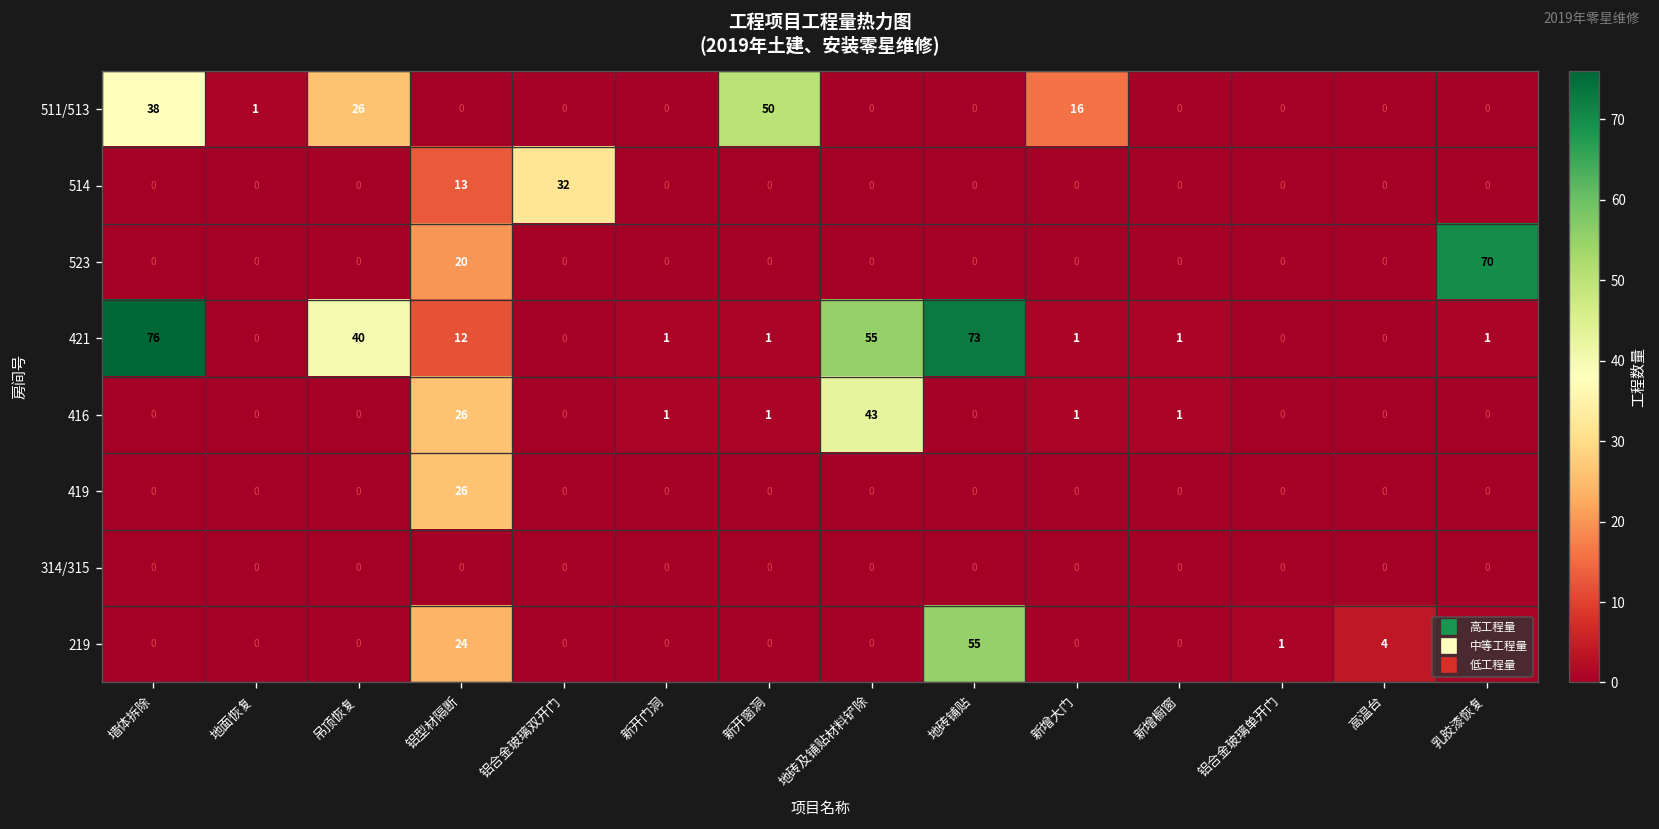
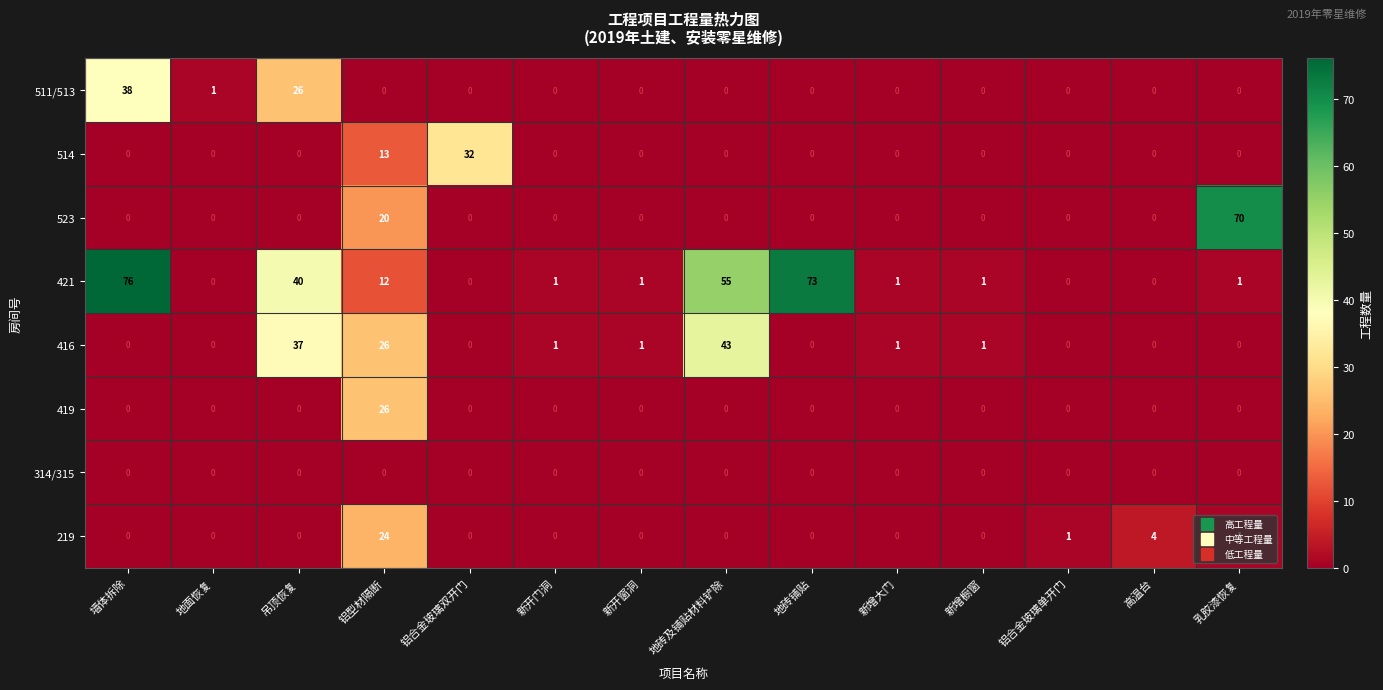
  {
    "511/513": {
      "墙体拆除": 38,
      "地面恢复": 1,
      "吊顶恢复": 26,
      "铝型材隔断": 0,
      "铝合金玻璃双开门": 0,
      "新开门洞": 0,
-     "新开窗洞": 50,
+     "新开窗洞": 0,
      "地砖及铺贴材料铲除": 0,
      "地砖铺贴": 0,
-     "新增大门": 16,
+     "新增大门": 0,
      "新增橱窗": 0,
      "铝合金玻璃单开门": 0,
      "高温台": 0,
      "乳胶漆恢复": 0
    },
    "514": {
      "墙体拆除": 0,
      "地面恢复": 0,
      "吊顶恢复": 0,
      "铝型材隔断": 13,
      "铝合金玻璃双开门": 32,
      "新开门洞": 0,
      "新开窗洞": 0,
      "地砖及铺贴材料铲除": 0,
      "地砖铺贴": 0,
      "新增大门": 0,
      "新增橱窗": 0,
      "铝合金玻璃单开门": 0,
      "高温台": 0,
      "乳胶漆恢复": 0
    },
    "523": {
      "墙体拆除": 0,
      "地面恢复": 0,
      "吊顶恢复": 0,
      "铝型材隔断": 20,
      "铝合金玻璃双开门": 0,
      "新开门洞": 0,
      "新开窗洞": 0,
      "地砖及铺贴材料铲除": 0,
      "地砖铺贴": 0,
      "新增大门": 0,
      "新增橱窗": 0,
      "铝合金玻璃单开门": 0,
      "高温台": 0,
      "乳胶漆恢复": 70
    },
    "421": {
      "墙体拆除": 76,
      "地面恢复": 0,
      "吊顶恢复": 40,
      "铝型材隔断": 12,
      "铝合金玻璃双开门": 0,
      "新开门洞": 1,
      "新开窗洞": 1,
      "地砖及铺贴材料铲除": 55,
      "地砖铺贴": 73,
      "新增大门": 1,
      "新增橱窗": 1,
      "铝合金玻璃单开门": 0,
      "高温台": 0,
      "乳胶漆恢复": 1
    },
    "416": {
      "墙体拆除": 0,
      "地面恢复": 0,
-     "吊顶恢复": 0,
+     "吊顶恢复": 37,
      "铝型材隔断": 26,
      "铝合金玻璃双开门": 0,
      "新开门洞": 1,
      "新开窗洞": 1,
      "地砖及铺贴材料铲除": 43,
      "地砖铺贴": 0,
      "新增大门": 1,
      "新增橱窗": 1,
      "铝合金玻璃单开门": 0,
      "高温台": 0,
      "乳胶漆恢复": 0
    },
    "419": {
      "墙体拆除": 0,
      "地面恢复": 0,
      "吊顶恢复": 0,
      "铝型材隔断": 26,
      "铝合金玻璃双开门": 0,
      "新开门洞": 0,
      "新开窗洞": 0,
      "地砖及铺贴材料铲除": 0,
      "地砖铺贴": 0,
      "新增大门": 0,
      "新增橱窗": 0,
      "铝合金玻璃单开门": 0,
      "高温台": 0,
      "乳胶漆恢复": 0
    },
    "314/315": {
      "墙体拆除": 0,
      "地面恢复": 0,
      "吊顶恢复": 0,
      "铝型材隔断": 0,
      "铝合金玻璃双开门": 0,
      "新开门洞": 0,
      "新开窗洞": 0,
      "地砖及铺贴材料铲除": 0,
      "地砖铺贴": 0,
      "新增大门": 0,
      "新增橱窗": 0,
      "铝合金玻璃单开门": 0,
      "高温台": 0,
      "乳胶漆恢复": 0
    },
    "219": {
      "墙体拆除": 0,
      "地面恢复": 0,
      "吊顶恢复": 0,
      "铝型材隔断": 24,
      "铝合金玻璃双开门": 0,
      "新开门洞": 0,
      "新开窗洞": 0,
      "地砖及铺贴材料铲除": 0,
-     "地砖铺贴": 55,
+     "地砖铺贴": 0,
      "新增大门": 0,
      "新增橱窗": 0,
      "铝合金玻璃单开门": 1,
      "高温台": 4
    }
  }
